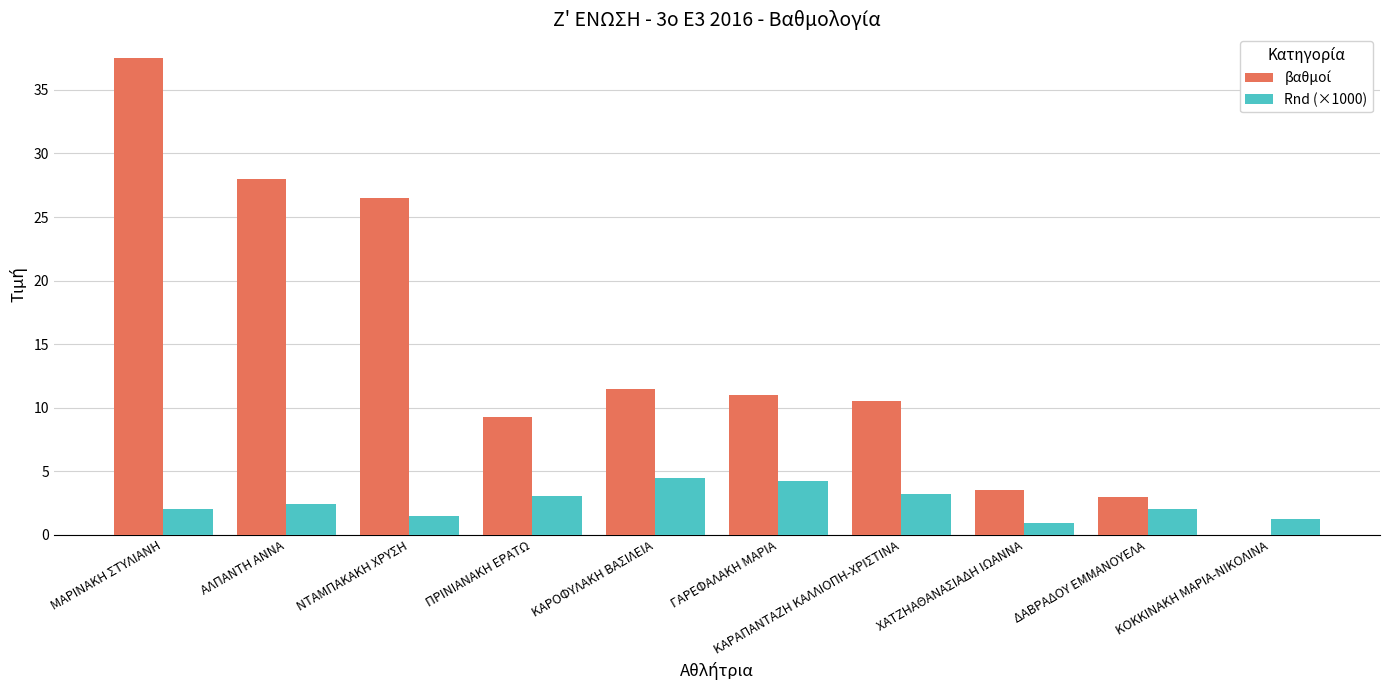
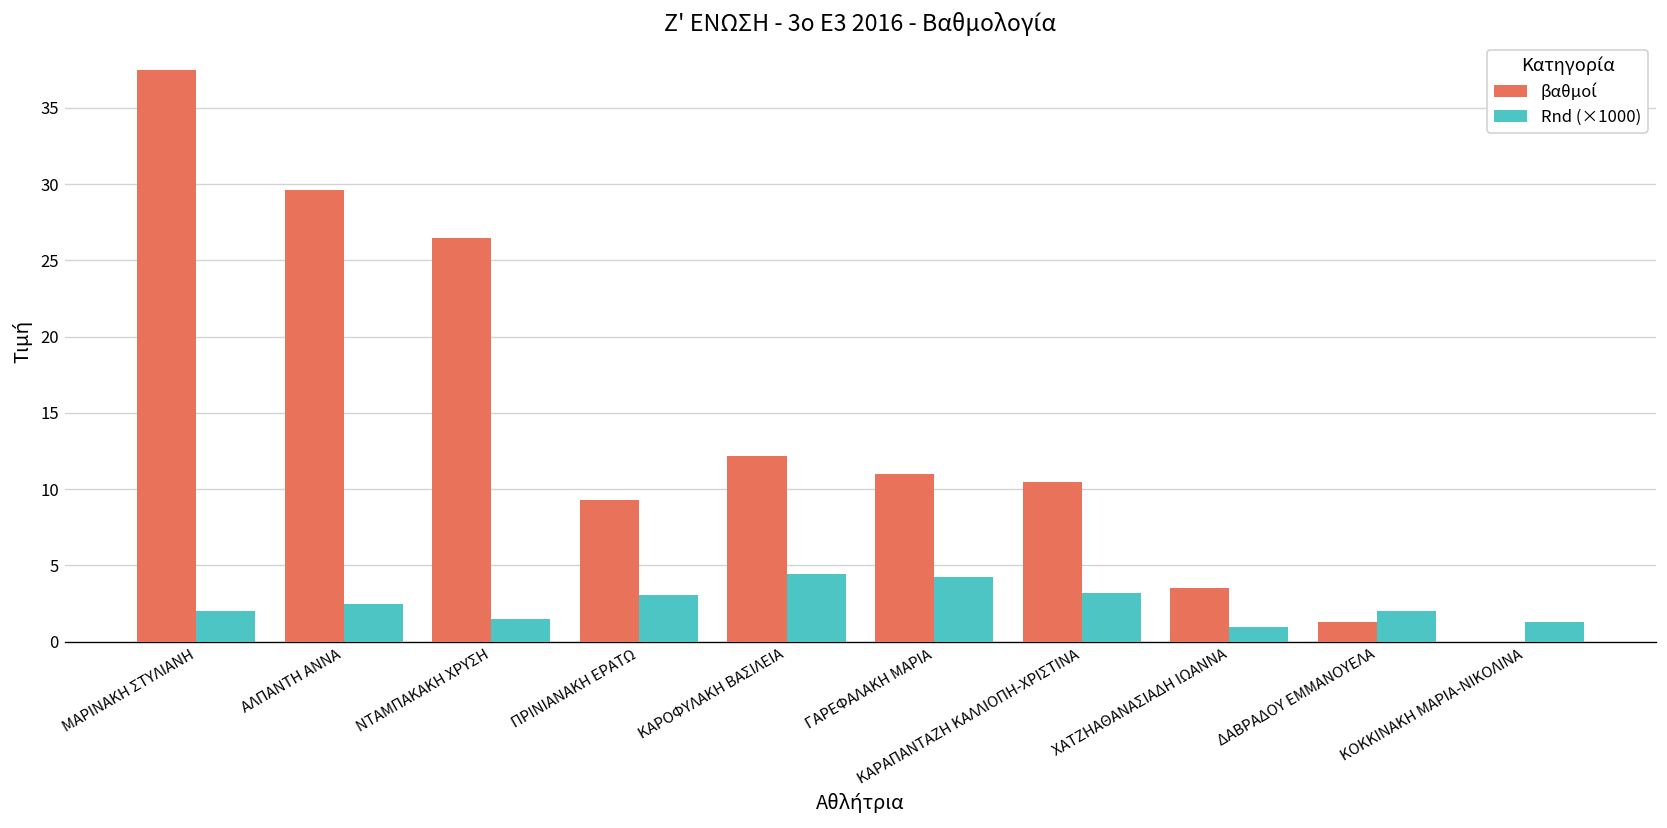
  {
    "βαθμοί": {
      "ΜΑΡΙΝΑΚΗ ΣΤΥΛΙΑΝΗ": 37.5,
-     "ΑΛΠΑΝΤΗ ΑΝΝΑ": 28.0,
+     "ΑΛΠΑΝΤΗ ΑΝΝΑ": 29.6,
      "ΝΤΑΜΠΑΚΑΚΗ ΧΡΥΣΗ": 26.5,
      "ΠΡΙΝΙΑΝΑΚΗ ΕΡΑΤΩ": 9.3,
-     "ΚΑΡΟΦΥΛΑΚΗ ΒΑΣΙΛΕΙΑ": 11.5,
+     "ΚΑΡΟΦΥΛΑΚΗ ΒΑΣΙΛΕΙΑ": 12.2,
      "ΓΑΡΕΦΑΛΑΚΗ ΜΑΡΙΑ": 11.0,
      "ΚΑΡΑΠΑΝΤΑΖΗ ΚΑΛΛΙΟΠΗ-ΧΡΙΣΤΙΝΑ": 10.5,
      "ΧΑΤΖΗΑΘΑΝΑΣΙΑΔΗ ΙΩΑΝΝΑ": 3.5,
-     "ΔΑΒΡΑΔΟΥ ΕΜΜΑΝΟΥΕΛΑ": 3.0,
+     "ΔΑΒΡΑΔΟΥ ΕΜΜΑΝΟΥΕΛΑ": 1.3,
      "ΚΟΚΚΙΝΑΚΗ ΜΑΡΙΑ-ΝΙΚΟΛΙΝΑ": 0.0
    },
    "Rnd (×1000)": {
      "ΜΑΡΙΝΑΚΗ ΣΤΥΛΙΑΝΗ": 2.0,
      "ΑΛΠΑΝΤΗ ΑΝΝΑ": 2.4,
      "ΝΤΑΜΠΑΚΑΚΗ ΧΡΥΣΗ": 1.5,
      "ΠΡΙΝΙΑΝΑΚΗ ΕΡΑΤΩ": 3.1,
      "ΚΑΡΟΦΥΛΑΚΗ ΒΑΣΙΛΕΙΑ": 4.5,
      "ΓΑΡΕΦΑΛΑΚΗ ΜΑΡΙΑ": 4.2,
      "ΚΑΡΑΠΑΝΤΑΖΗ ΚΑΛΛΙΟΠΗ-ΧΡΙΣΤΙΝΑ": 3.2,
      "ΧΑΤΖΗΑΘΑΝΑΣΙΑΔΗ ΙΩΑΝΝΑ": 0.9,
      "ΔΑΒΡΑΔΟΥ ΕΜΜΑΝΟΥΕΛΑ": 2.0,
      "ΚΟΚΚΙΝΑΚΗ ΜΑΡΙΑ-ΝΙΚΟΛΙΝΑ": 1.3
    }
  }
